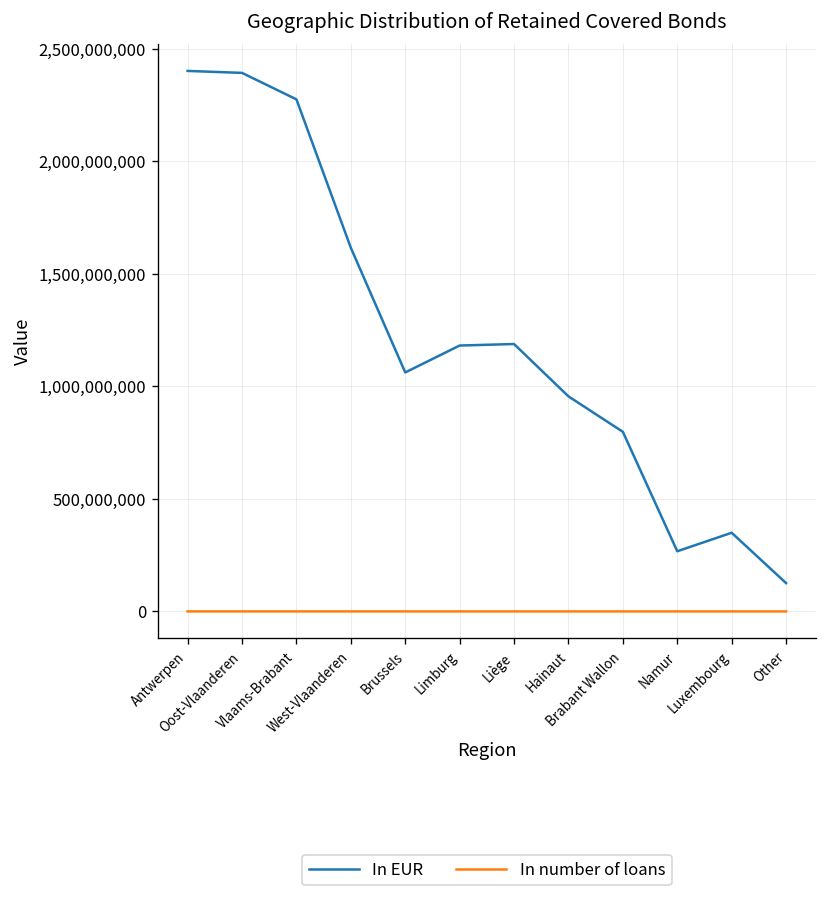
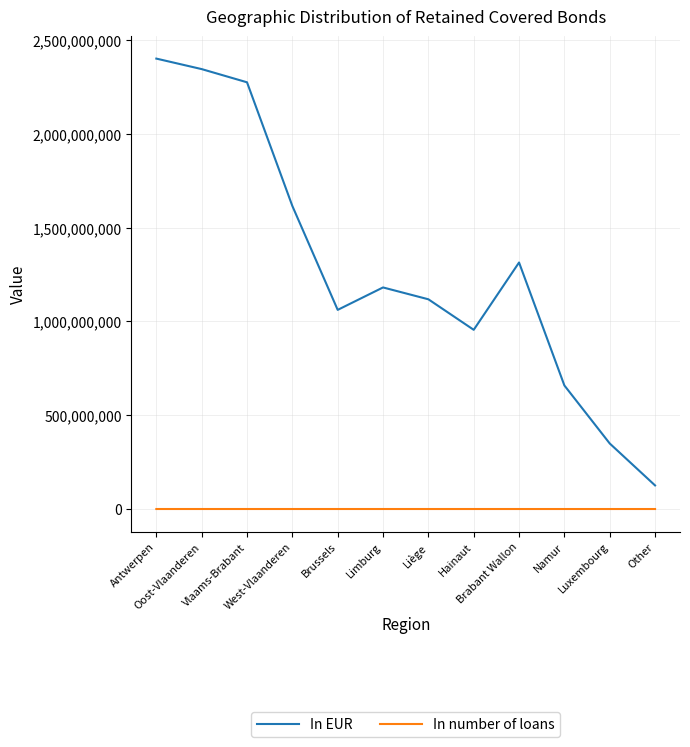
  {
    "In EUR": {
      "Antwerpen": "2,400,000,000",
-     "Oost-Vlaanderen": "2,390,000,000",
+     "Oost-Vlaanderen": "2,340,000,000",
      "Vlaams-Brabant": "2,270,000,000",
      "West-Vlaanderen": "1,620,000,000",
      "Brussels": "1,060,000,000",
      "Limburg": "1,180,000,000",
-     "Liège": "1,190,000,000",
+     "Liège": "1,120,000,000",
      "Hainaut": "960,000,000",
-     "Brabant Wallon": "800,000,000",
-     "Namur": "270,000,000",
+     "Brabant Wallon": "1,310,000,000",
+     "Namur": "660,000,000",
      "Luxembourg": "350,000,000",
      "Other": "130,000,000"
    },
    "In number of loans": {
      "Antwerpen": "0",
      "Oost-Vlaanderen": "0",
      "Vlaams-Brabant": "0",
      "West-Vlaanderen": "0",
      "Brussels": "0",
      "Limburg": "0",
      "Liège": "0",
      "Hainaut": "0",
      "Brabant Wallon": "0",
      "Namur": "0",
      "Luxembourg": "0",
      "Other": "0"
    }
  }
